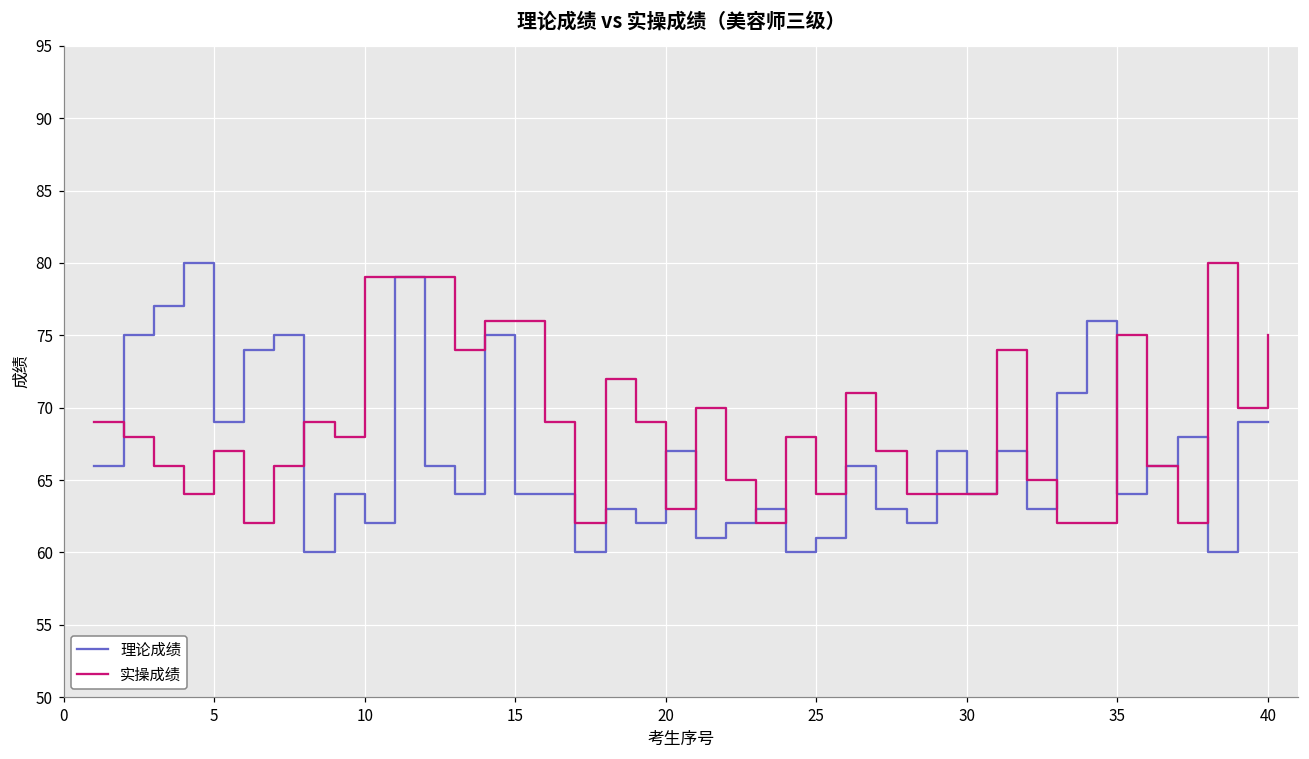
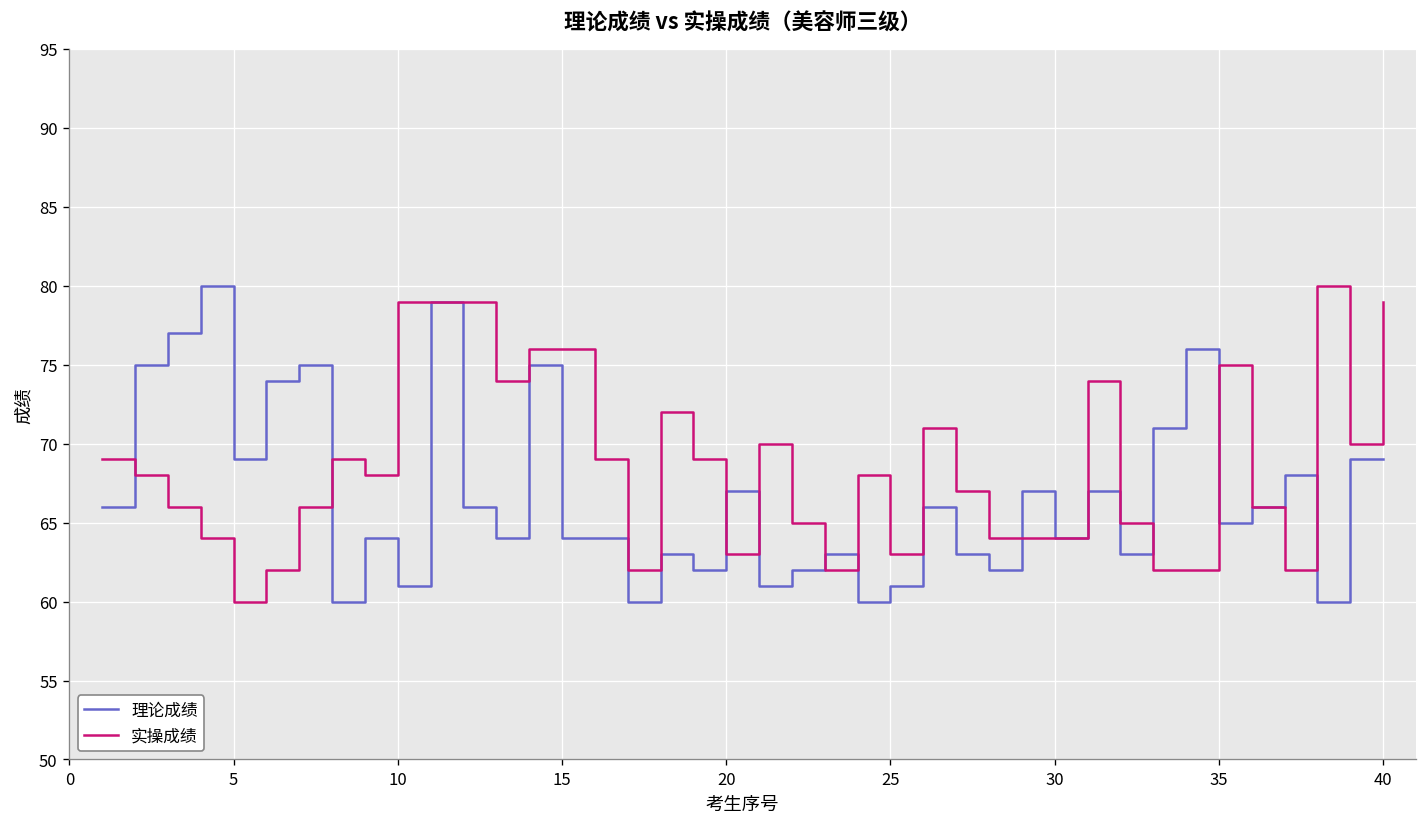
  {
    "理论成绩": {
      "5": 69,
-     "10": 62,
+     "10": 61,
      "15": 64,
      "20": 67,
      "25": 61,
-     "35": 64,
+     "35": 65,
      "40": 69
    },
    "实操成绩": {
-     "5": 67,
+     "5": 60,
      "10": 79,
      "15": 76,
      "20": 63,
-     "25": 64,
+     "25": 63,
      "35": 75,
-     "40": 75
+     "40": 79
    }
  }
